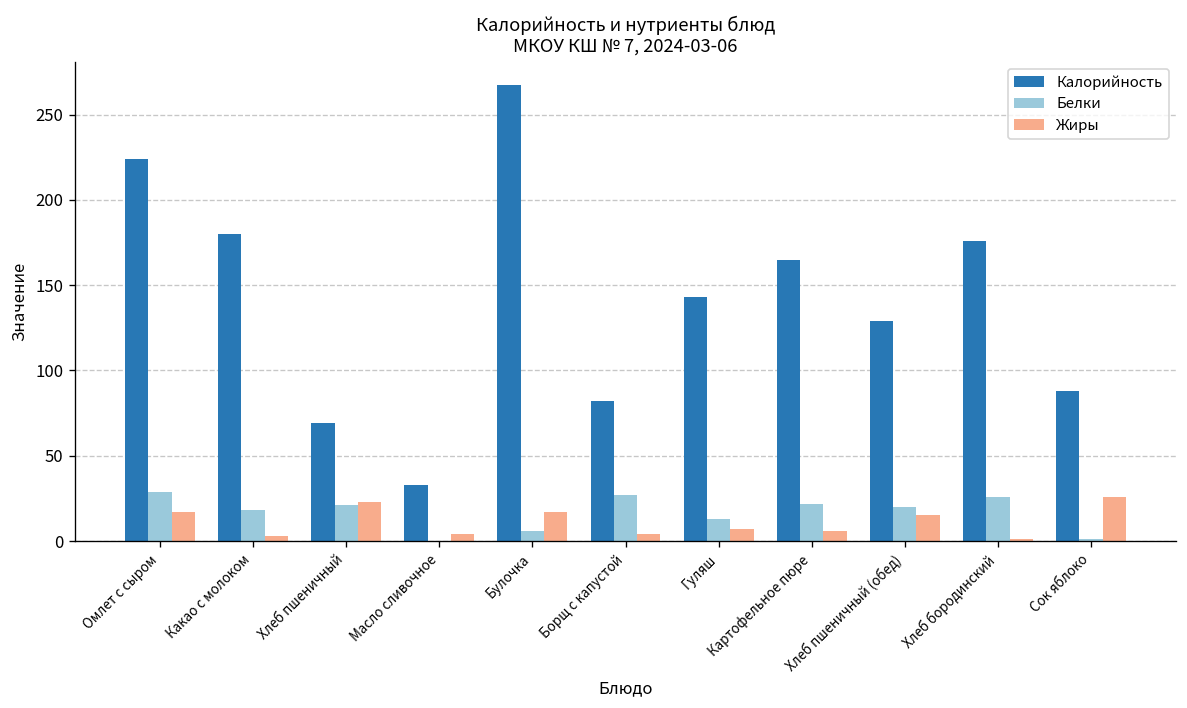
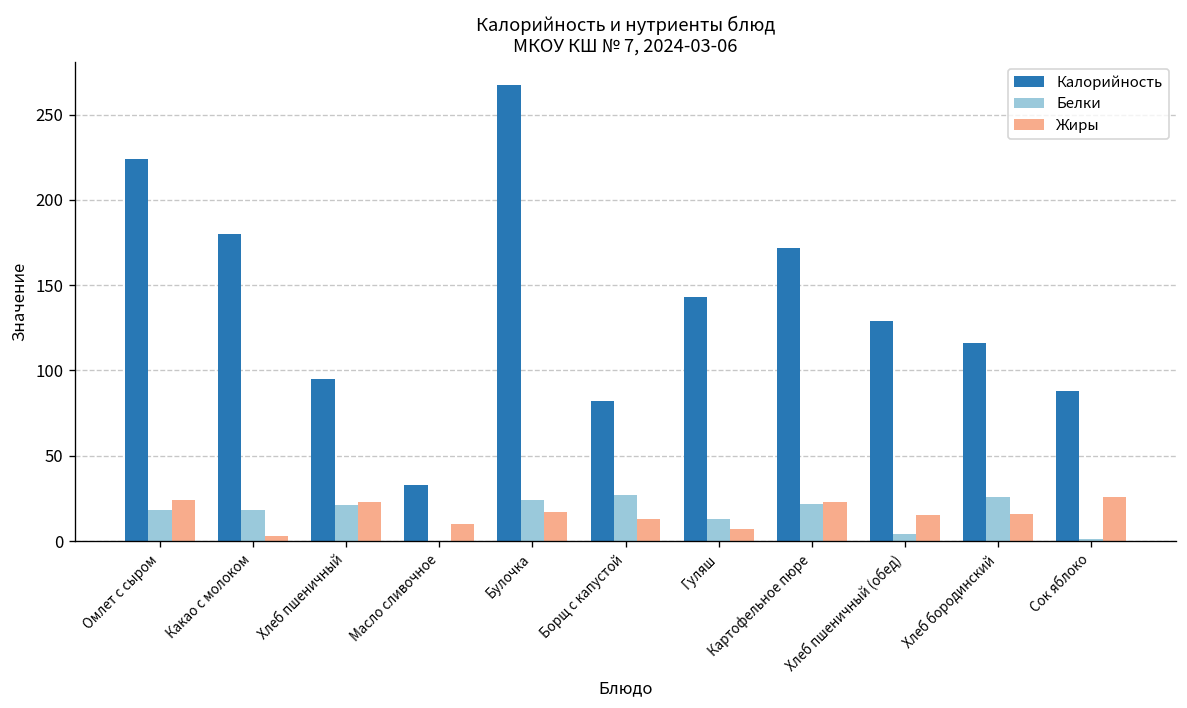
  {
    "Калорийность": {
      "Омлет с сыром": 224,
      "Какао с молоком": 180,
-     "Хлеб пшеничный": 69,
+     "Хлеб пшеничный": 95,
      "Масло сливочное": 33,
      "Булочка": 267,
      "Борщ с капустой": 82,
      "Гуляш": 143,
-     "Картофельное пюре": 165,
+     "Картофельное пюре": 172,
      "Хлеб пшеничный (обед)": 129,
-     "Хлеб бородинский": 176,
+     "Хлеб бородинский": 116,
      "Сок яблоко": 88
    },
    "Белки": {
-     "Омлет с сыром": 29,
+     "Омлет с сыром": 18,
      "Какао с молоком": 18,
      "Хлеб пшеничный": 21,
      "Масло сливочное": 0,
-     "Булочка": 6,
+     "Булочка": 24,
      "Борщ с капустой": 27,
      "Гуляш": 13,
      "Картофельное пюре": 22,
-     "Хлеб пшеничный (обед)": 20,
+     "Хлеб пшеничный (обед)": 4,
      "Хлеб бородинский": 26
    },
    "Жиры": {
-     "Омлет с сыром": 17,
+     "Омлет с сыром": 24,
      "Какао с молоком": 3,
      "Хлеб пшеничный": 23,
-     "Масло сливочное": 4,
+     "Масло сливочное": 10,
      "Булочка": 17,
-     "Борщ с капустой": 4,
+     "Борщ с капустой": 13,
      "Гуляш": 7,
-     "Картофельное пюре": 6,
+     "Картофельное пюре": 23,
      "Хлеб пшеничный (обед)": 16,
-     "Хлеб бородинский": 1,
+     "Хлеб бородинский": 16,
      "Сок яблоко": 26
    }
  }
